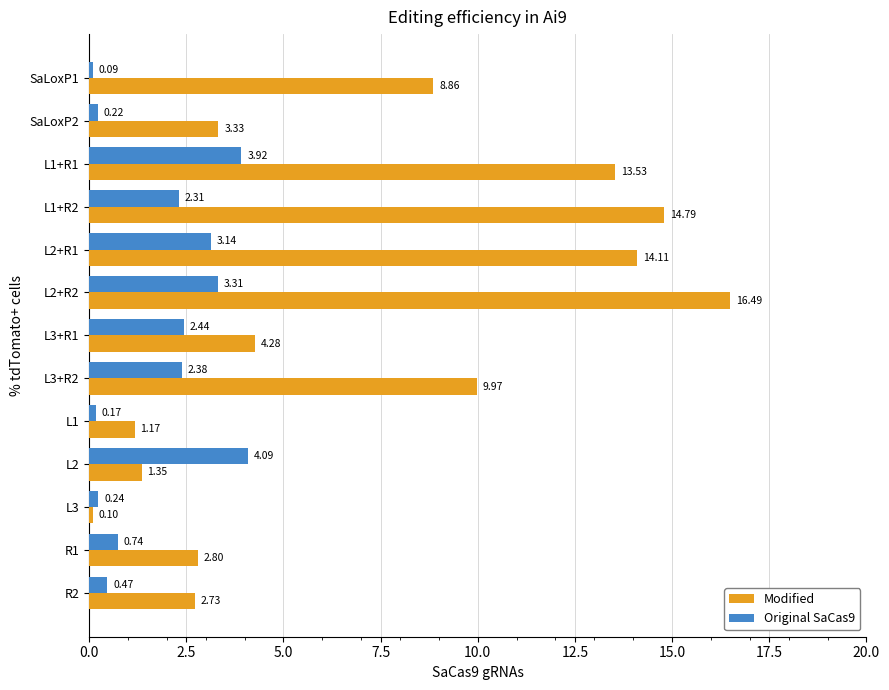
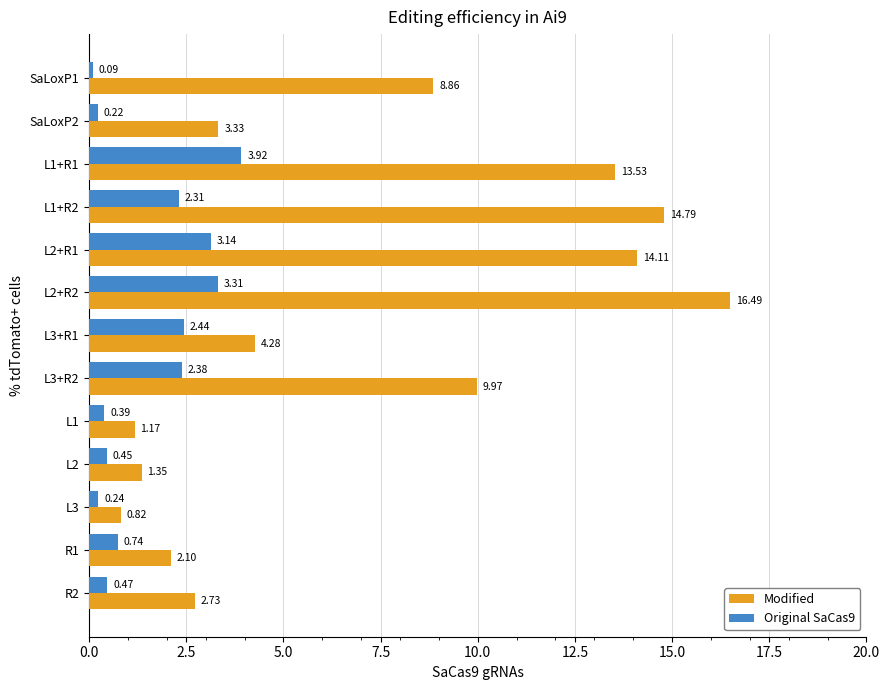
  {
    "Modified": {
      "SaLoxP1": 8.86,
      "SaLoxP2": 3.33,
      "L1+R1": 13.53,
      "L1+R2": 14.79,
      "L2+R1": 14.11,
      "L2+R2": 16.49,
      "L3+R1": 4.28,
      "L3+R2": 9.97,
      "L1": 1.17,
      "L2": 1.35,
-     "L3": 0.10,
-     "R1": 2.80,
+     "L3": 0.82,
+     "R1": 2.10,
      "R2": 2.73
    },
    "Original SaCas9": {
      "SaLoxP1": 0.09,
      "SaLoxP2": 0.22,
      "L1+R1": 3.92,
      "L1+R2": 2.31,
      "L2+R1": 3.14,
      "L2+R2": 3.31,
      "L3+R1": 2.44,
      "L3+R2": 2.38,
-     "L1": 0.17,
-     "L2": 4.09,
+     "L1": 0.39,
+     "L2": 0.45,
      "L3": 0.24,
      "R1": 0.74,
      "R2": 0.47
    }
  }
